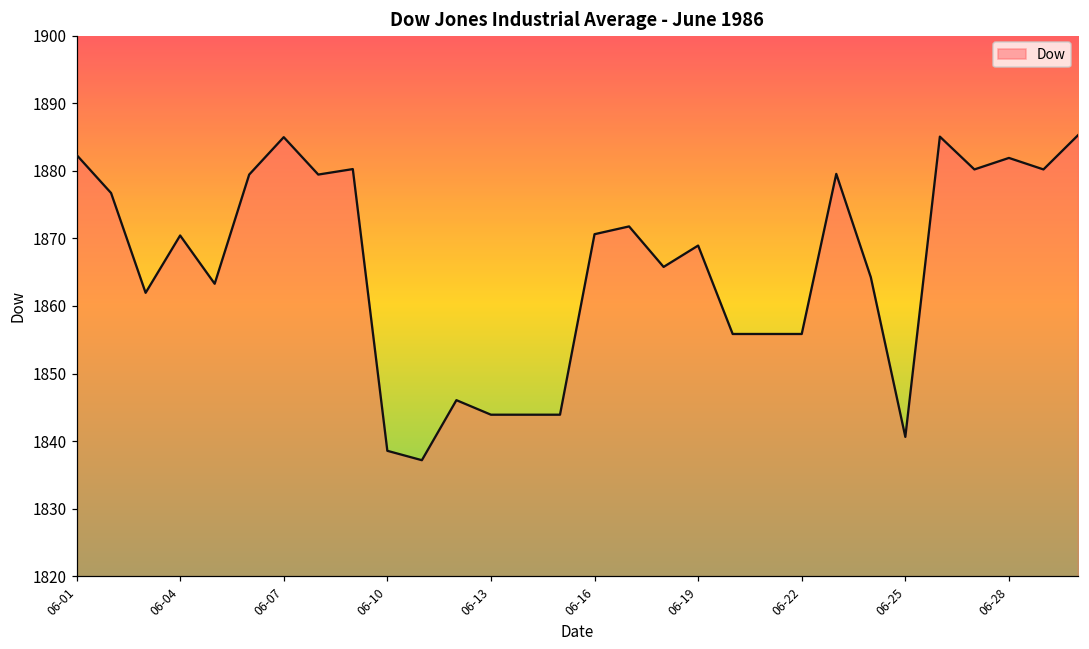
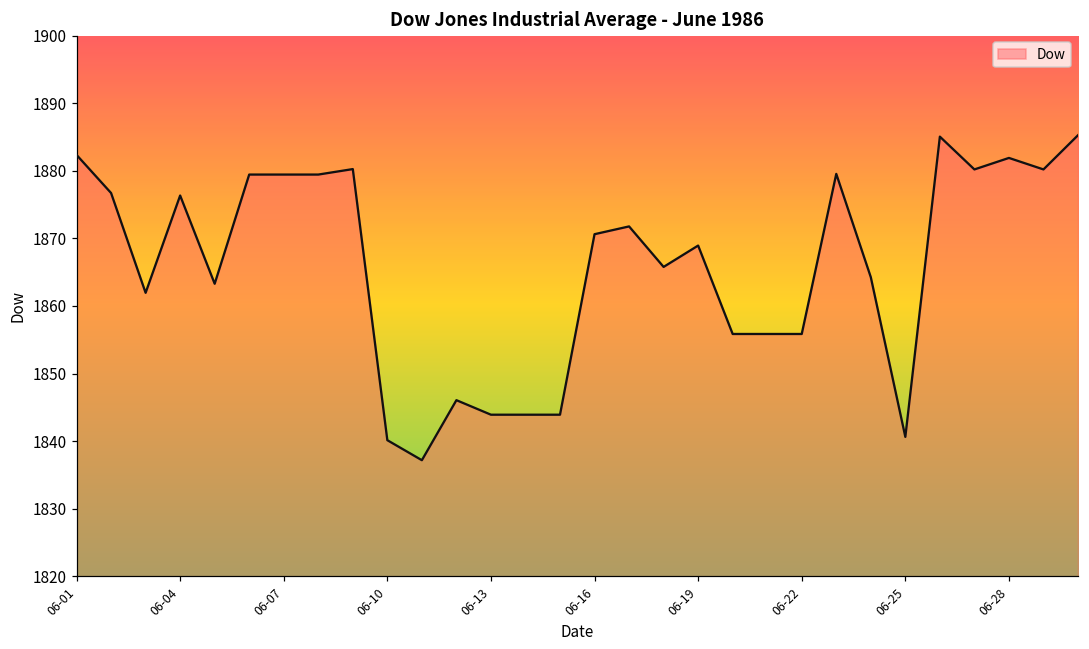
  {
    "06-01": 1882,
-   "06-04": 1870,
-   "06-07": 1885,
-   "06-10": 1839,
+   "06-04": 1876,
+   "06-07": 1879,
+   "06-10": 1840,
    "06-13": 1844,
    "06-16": 1871,
    "06-19": 1869,
    "06-22": 1856,
    "06-25": 1841,
    "06-28": 1882
  }
